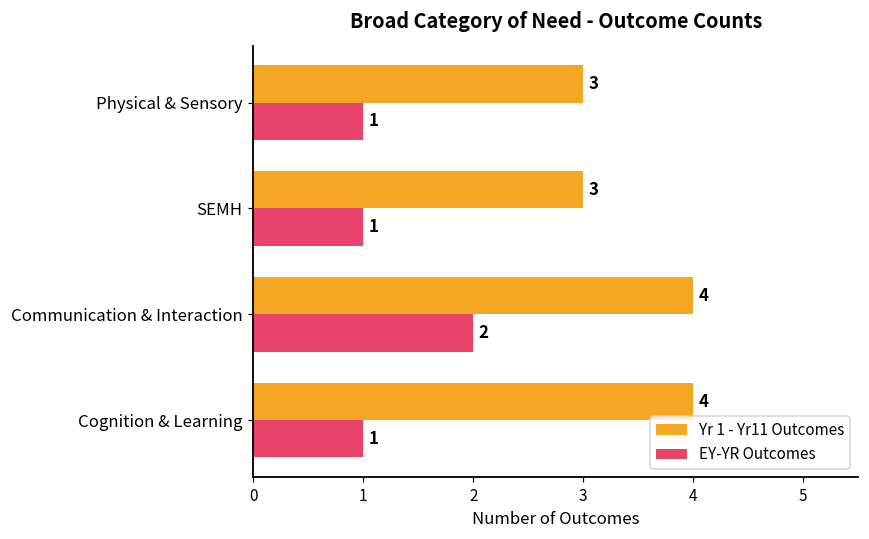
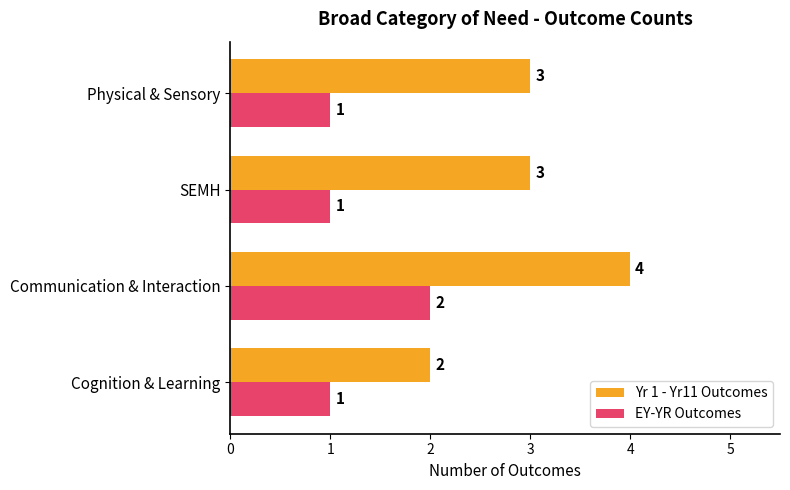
  {
    "Yr 1 - Yr11 Outcomes": {
      "Physical & Sensory": 3,
      "SEMH": 3,
      "Communication & Interaction": 4,
-     "Cognition & Learning": 4
+     "Cognition & Learning": 2
    },
    "EY-YR Outcomes": {
      "Physical & Sensory": 1,
      "SEMH": 1,
      "Communication & Interaction": 2,
      "Cognition & Learning": 1
    }
  }
